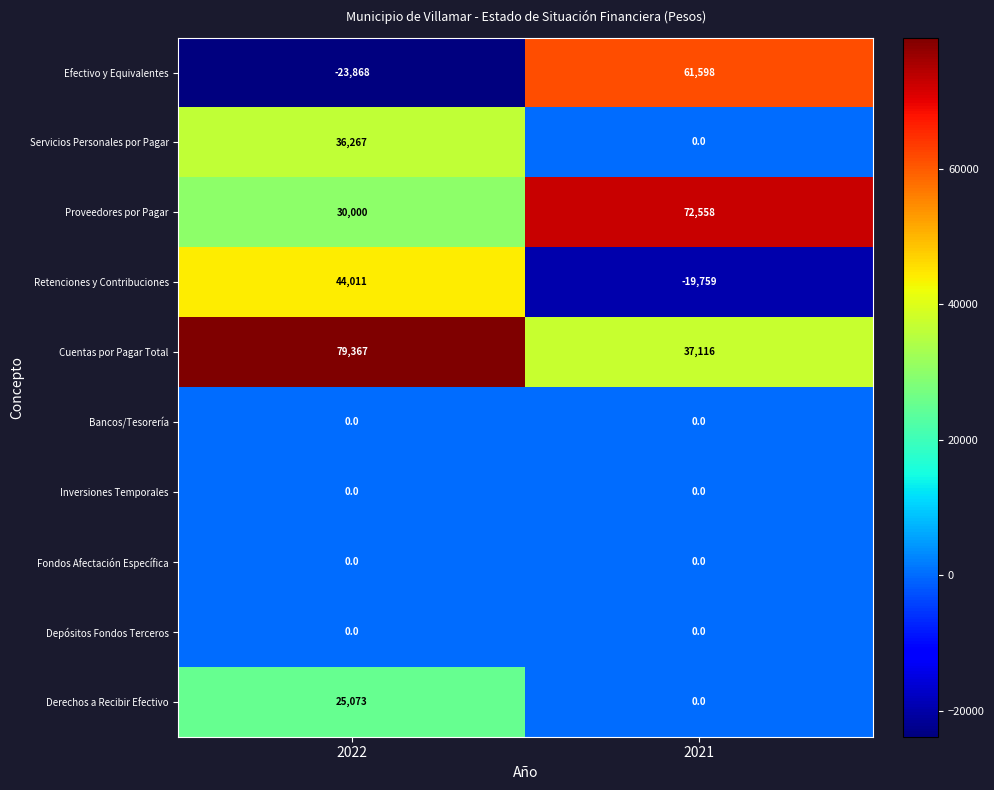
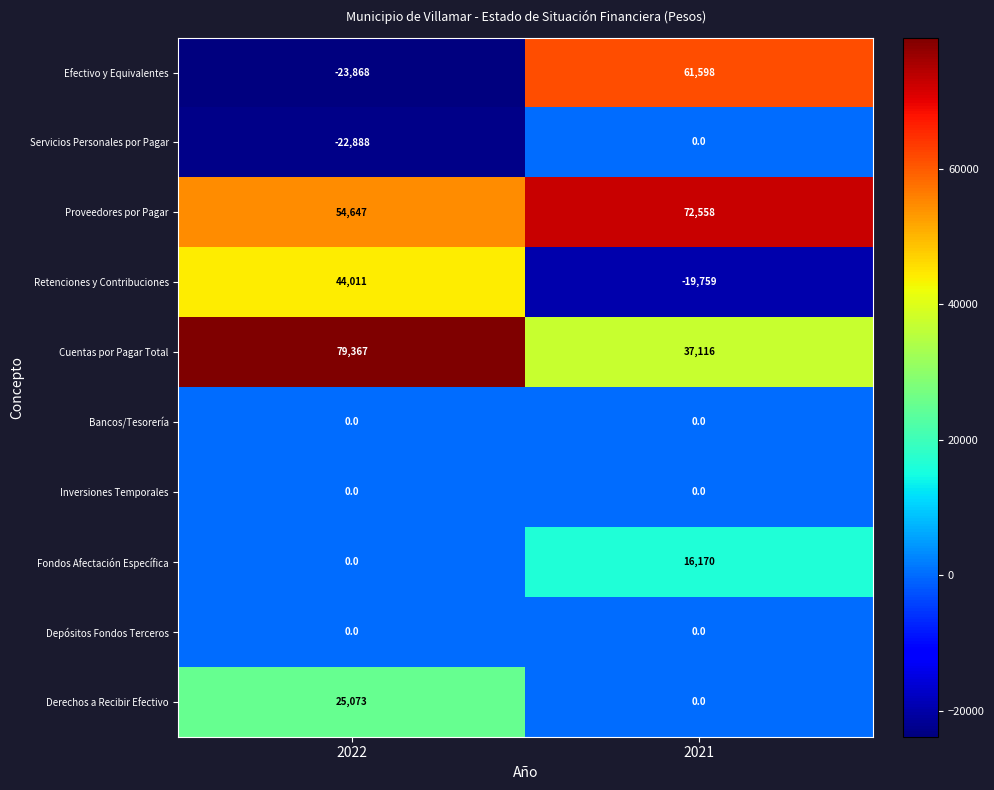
  {
    "Efectivo y Equivalentes": {
      "2022": "-23,868",
      "2021": "61,598"
    },
    "Servicios Personales por Pagar": {
-     "2022": "36,267",
+     "2022": "-22,888",
      "2021": "0.0"
    },
    "Proveedores por Pagar": {
-     "2022": "30,000",
+     "2022": "54,647",
      "2021": "72,558"
    },
    "Retenciones y Contribuciones": {
      "2022": "44,011",
      "2021": "-19,759"
    },
    "Cuentas por Pagar Total": {
      "2022": "79,367",
      "2021": "37,116"
    },
    "Bancos/Tesorería": {
      "2022": "0.0",
      "2021": "0.0"
    },
    "Inversiones Temporales": {
      "2022": "0.0",
      "2021": "0.0"
    },
    "Fondos Afectación Específica": {
      "2022": "0.0",
-     "2021": "0.0"
+     "2021": "16,170"
    },
    "Depósitos Fondos Terceros": {
      "2022": "0.0",
      "2021": "0.0"
    },
    "Derechos a Recibir Efectivo": {
      "2022": "25,073",
      "2021": "0.0"
    }
  }
